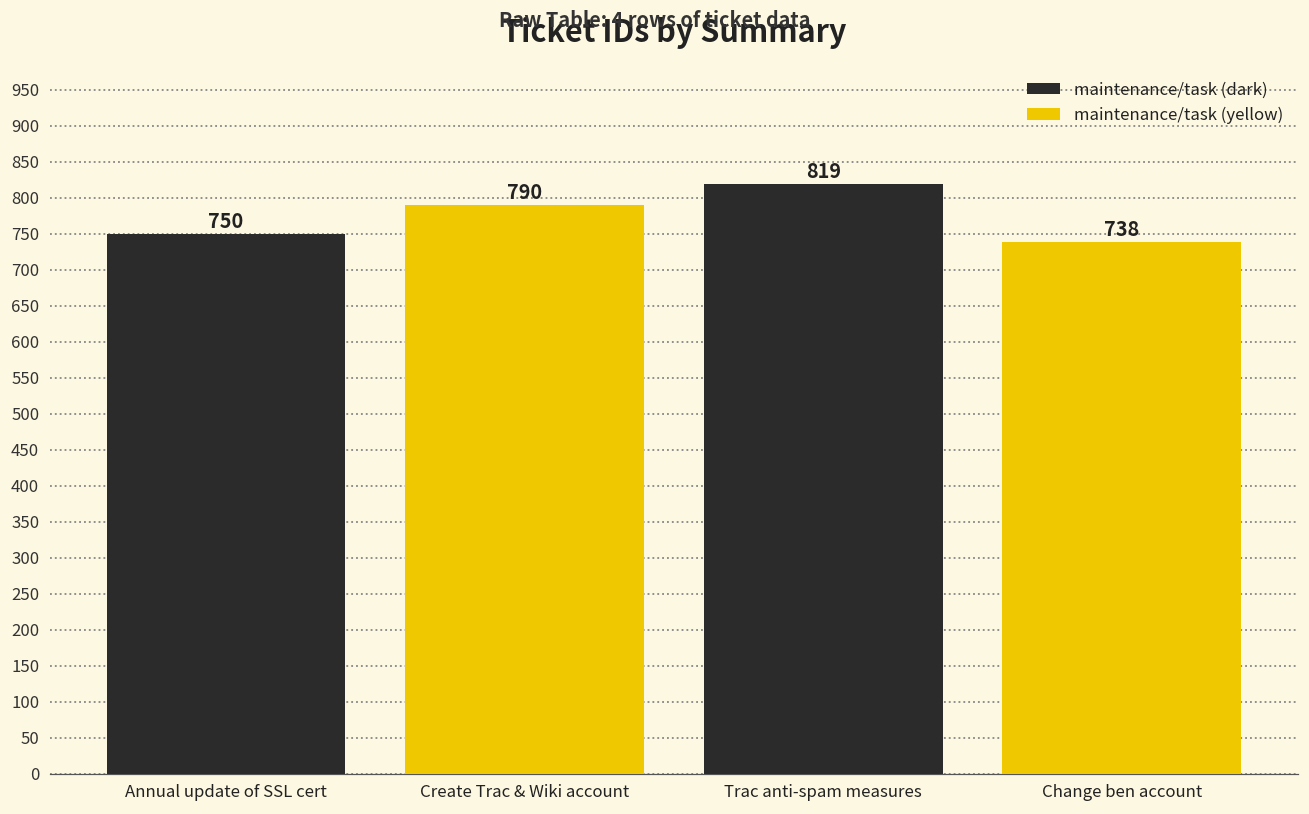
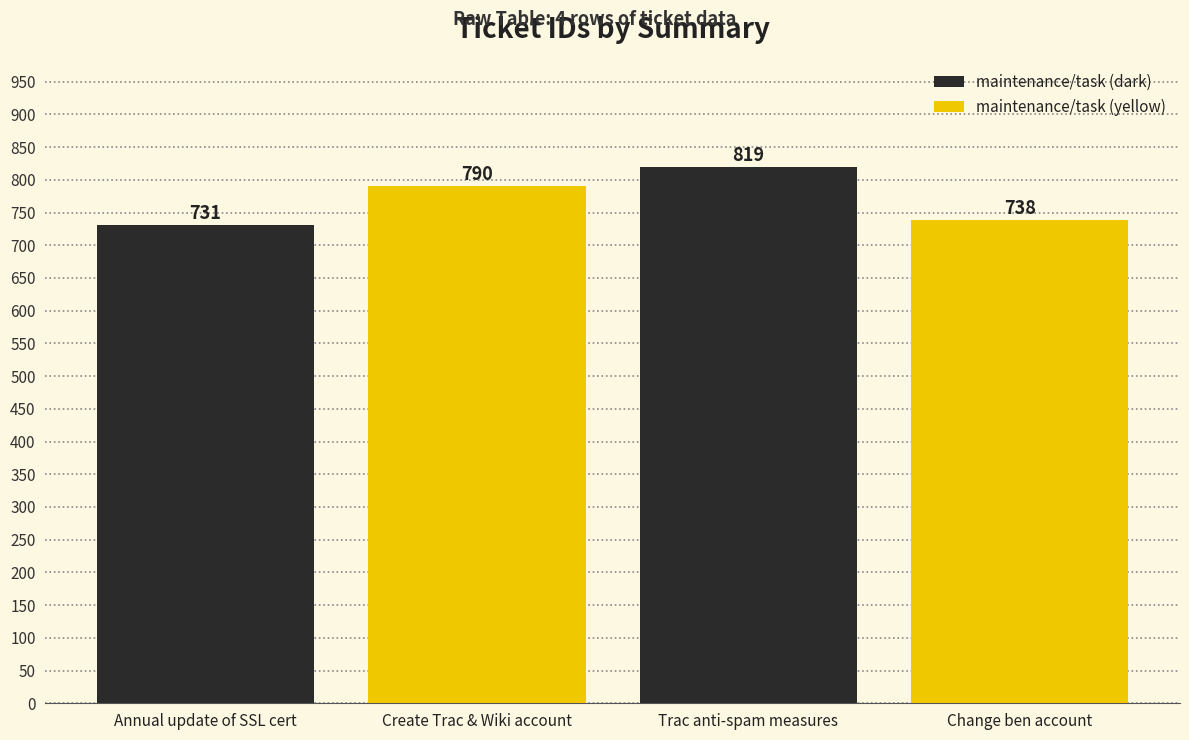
  {
-   "Annual update of SSL cert": 750,
+   "Annual update of SSL cert": 731,
    "Create Trac & Wiki account": 790,
    "Trac anti-spam measures": 819,
    "Change ben account": 738
  }
